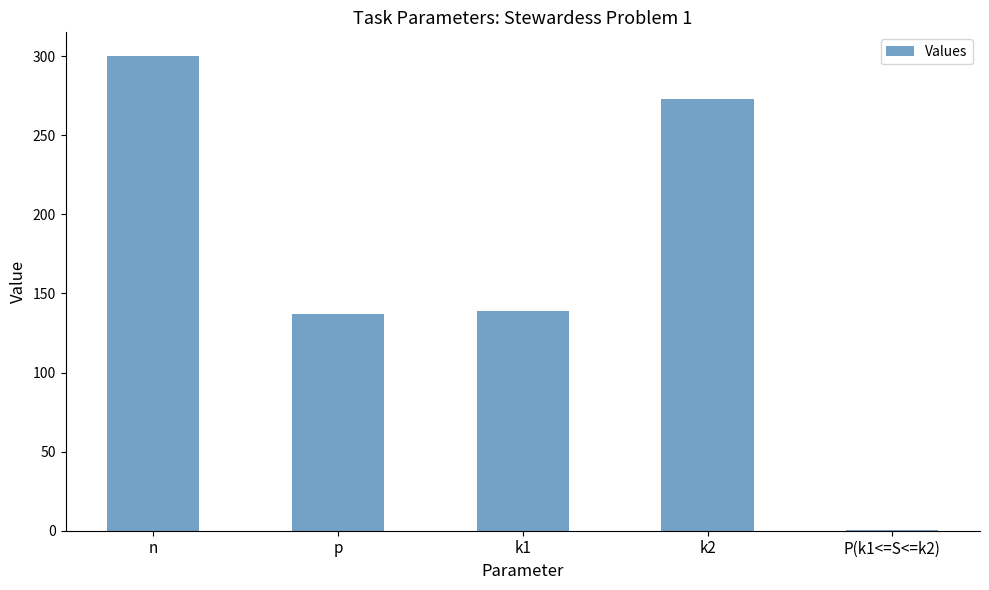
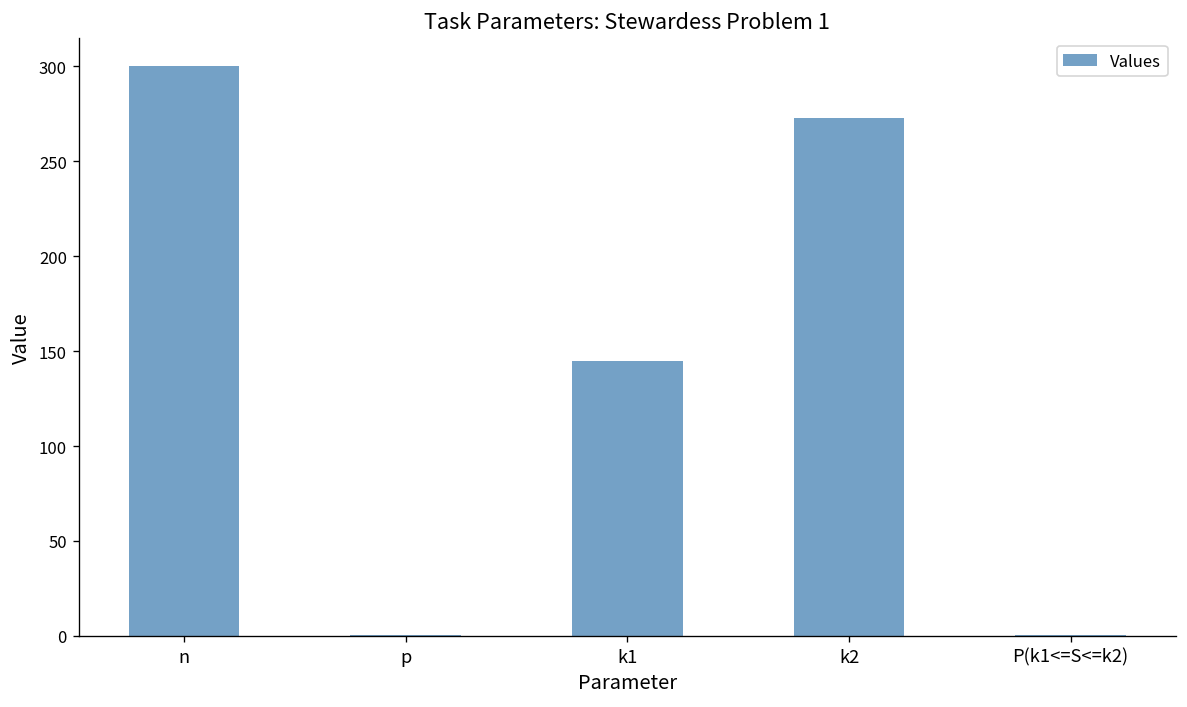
  {
    "n": 300,
-   "p": 137,
-   "k1": 139,
+   "p": 1,
+   "k1": 145,
    "k2": 273
  }
